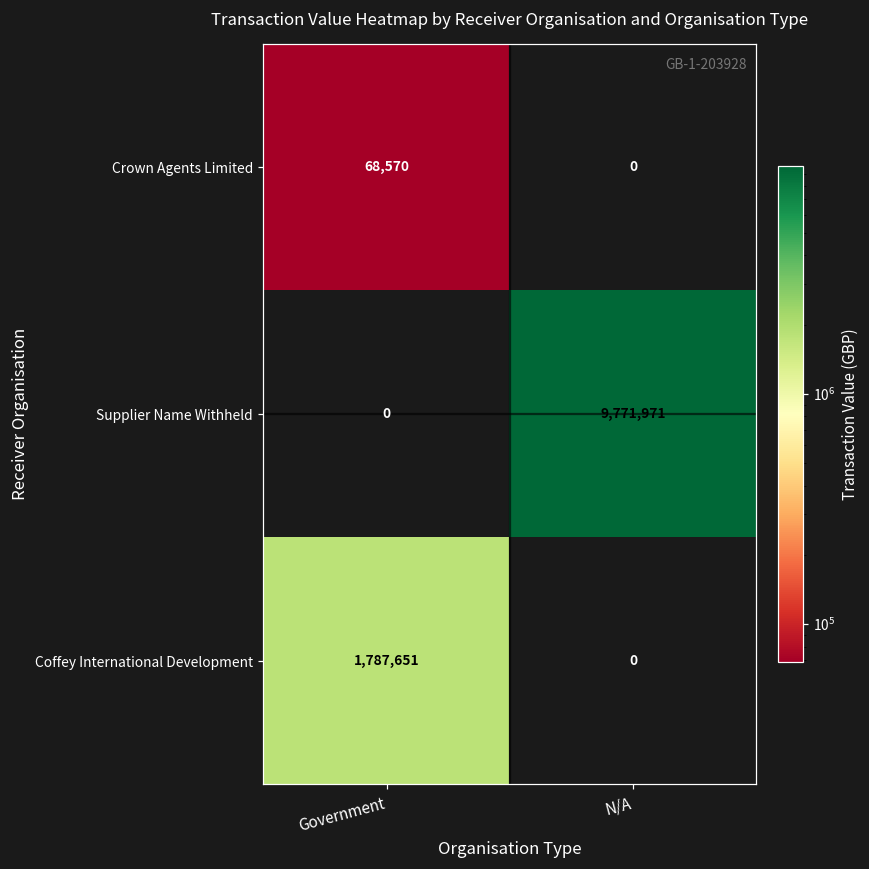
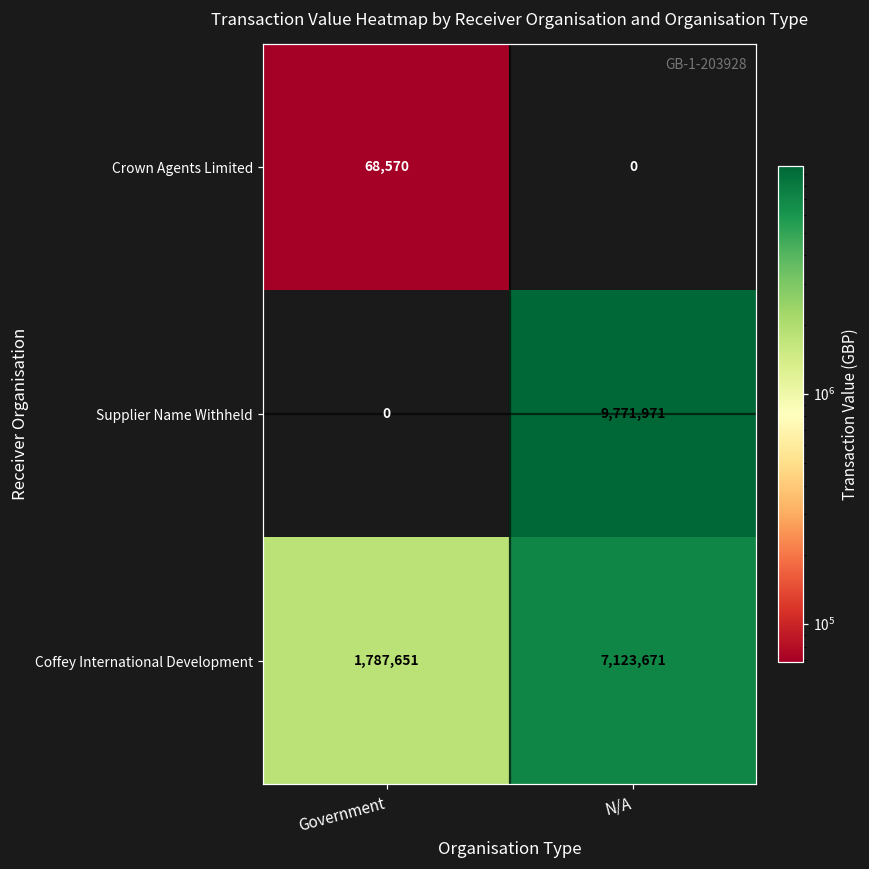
  {
    "Crown Agents Limited": {
      "Government": "68,570"
    },
    "Supplier Name Withheld": {
      "Government": "0",
      "N/A": "9,771,971"
    },
    "Coffey International Development": {
      "Government": "1,787,651",
-     "N/A": "0"
+     "N/A": "7,123,671"
    }
  }
